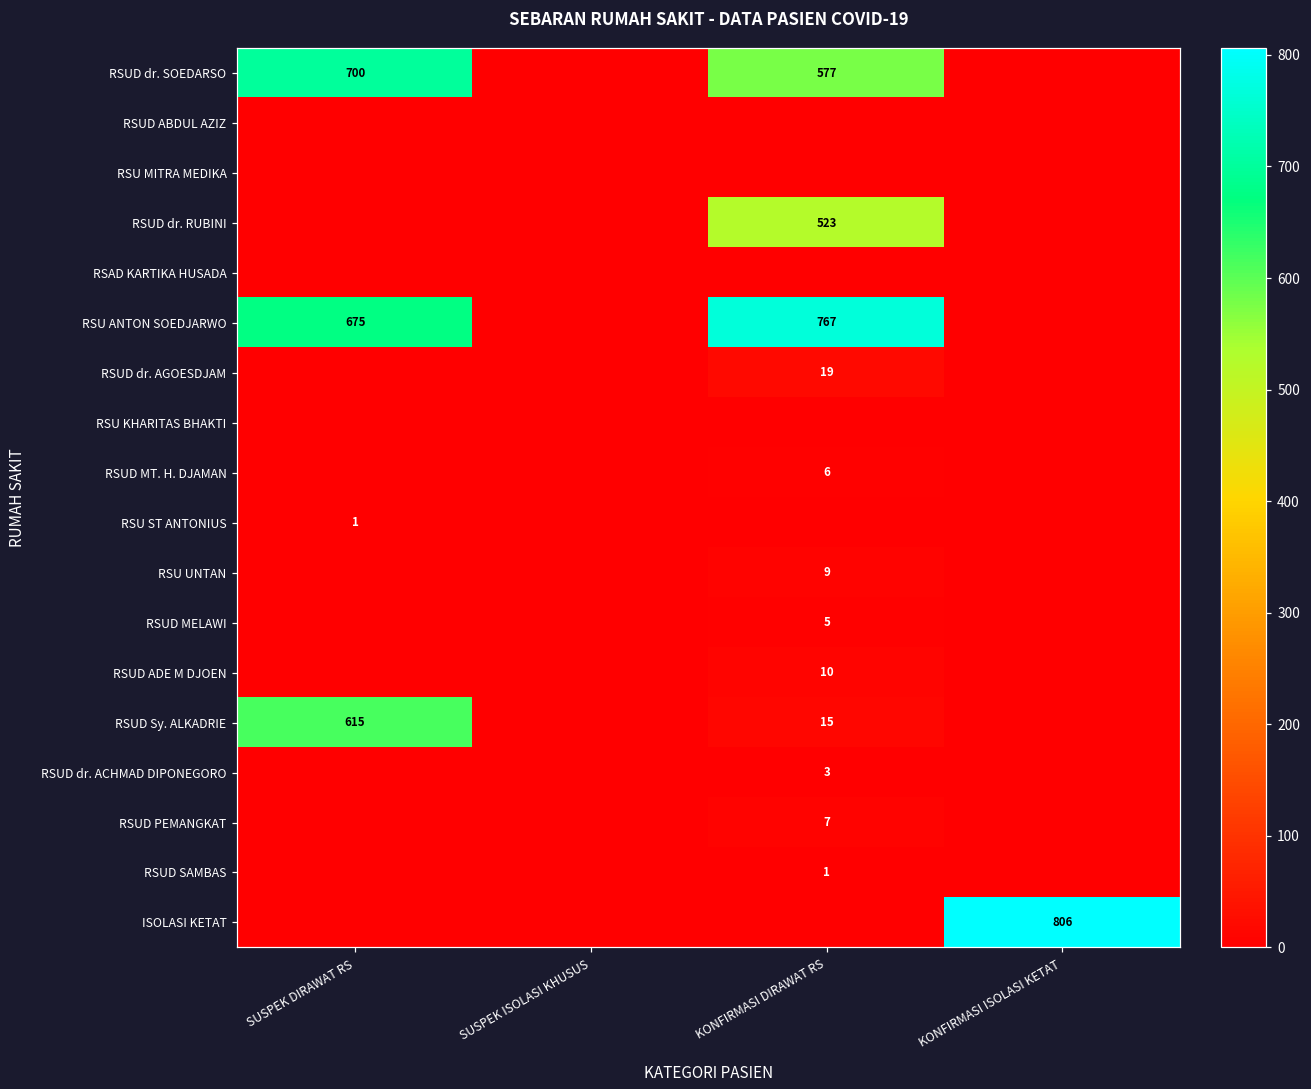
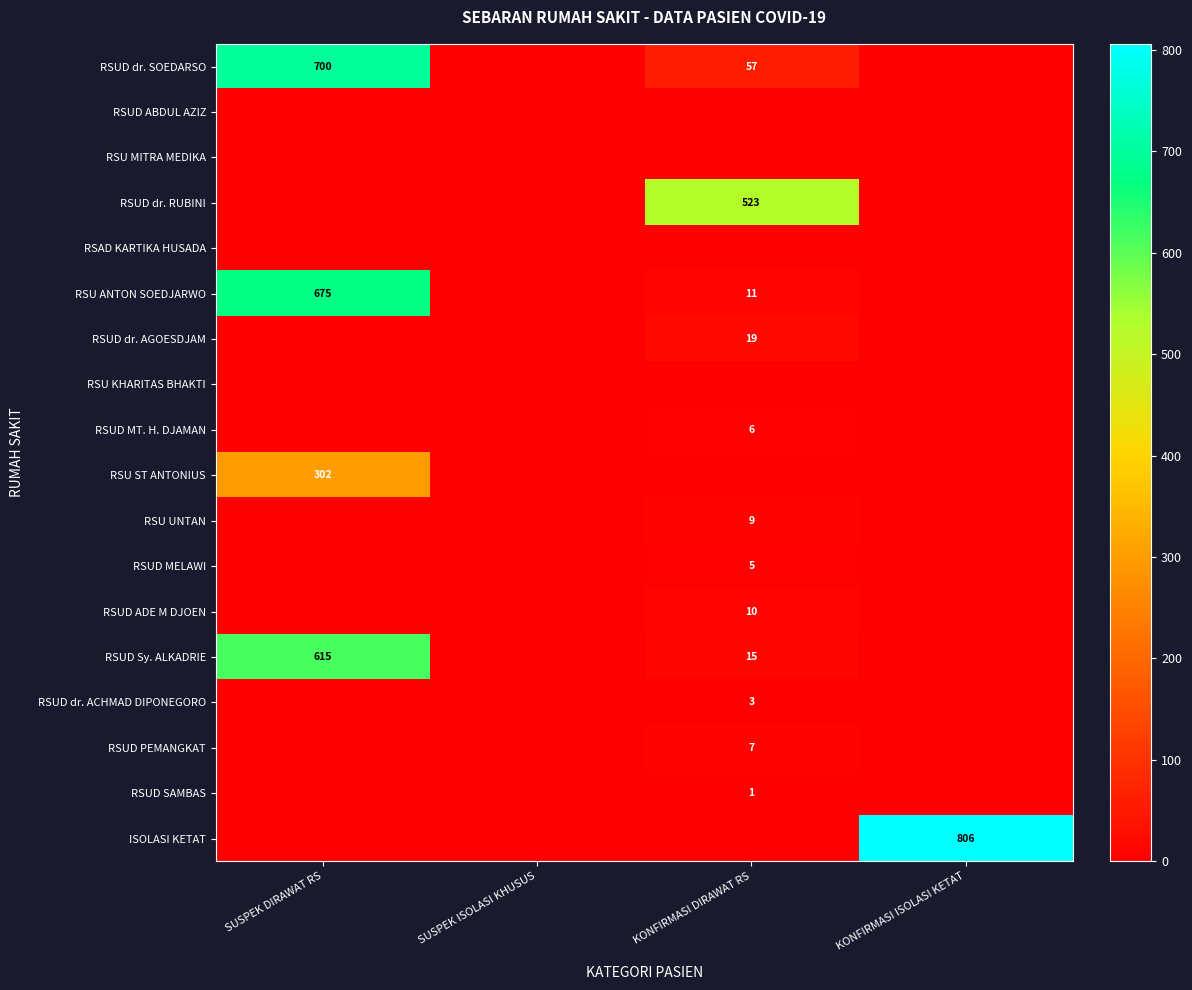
  {
    "RSUD dr. SOEDARSO": {
      "SUSPEK DIRAWAT RS": 700,
-     "KONFIRMASI DIRAWAT RS": 577
+     "KONFIRMASI DIRAWAT RS": 57
    },
    "RSUD dr. RUBINI": {
      "KONFIRMASI DIRAWAT RS": 523
    },
    "RSU ANTON SOEDJARWO": {
      "SUSPEK DIRAWAT RS": 675,
-     "KONFIRMASI DIRAWAT RS": 767
+     "KONFIRMASI DIRAWAT RS": 11
    },
    "RSUD dr. AGOESDJAM": {
      "KONFIRMASI DIRAWAT RS": 19
    },
    "RSUD MT. H. DJAMAN": {
      "KONFIRMASI DIRAWAT RS": 6
    },
    "RSU ST ANTONIUS": {
-     "SUSPEK DIRAWAT RS": 1
+     "SUSPEK DIRAWAT RS": 302
    },
    "RSU UNTAN": {
      "KONFIRMASI DIRAWAT RS": 9
    },
    "RSUD MELAWI": {
      "KONFIRMASI DIRAWAT RS": 5
    },
    "RSUD ADE M DJOEN": {
      "KONFIRMASI DIRAWAT RS": 10
    },
    "RSUD Sy. ALKADRIE": {
      "SUSPEK DIRAWAT RS": 615,
      "KONFIRMASI DIRAWAT RS": 15
    },
    "RSUD dr. ACHMAD DIPONEGORO": {
      "KONFIRMASI DIRAWAT RS": 3
    },
    "RSUD PEMANGKAT": {
      "KONFIRMASI DIRAWAT RS": 7
    },
    "RSUD SAMBAS": {
      "KONFIRMASI DIRAWAT RS": 1
    },
    "ISOLASI KETAT": {
      "KONFIRMASI ISOLASI KETAT": 806
    }
  }
